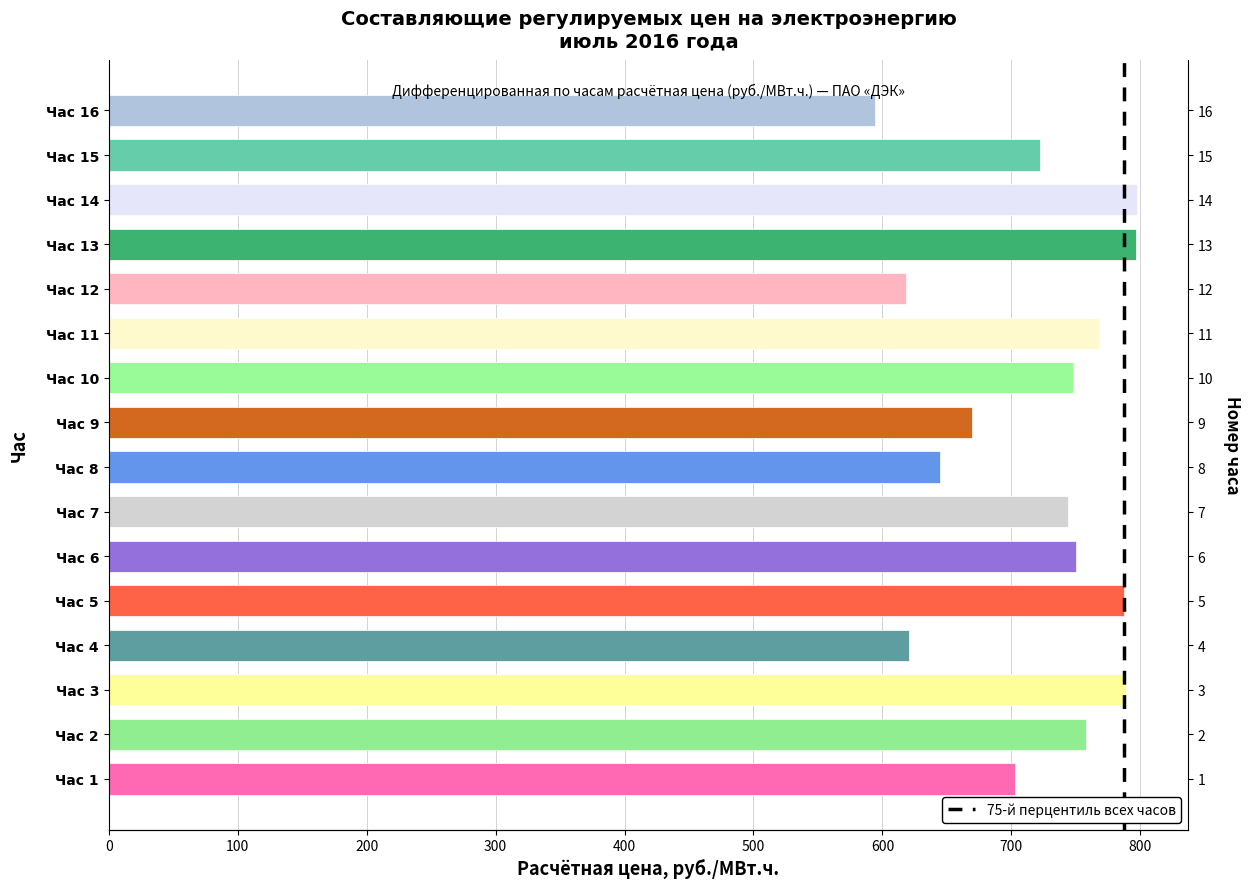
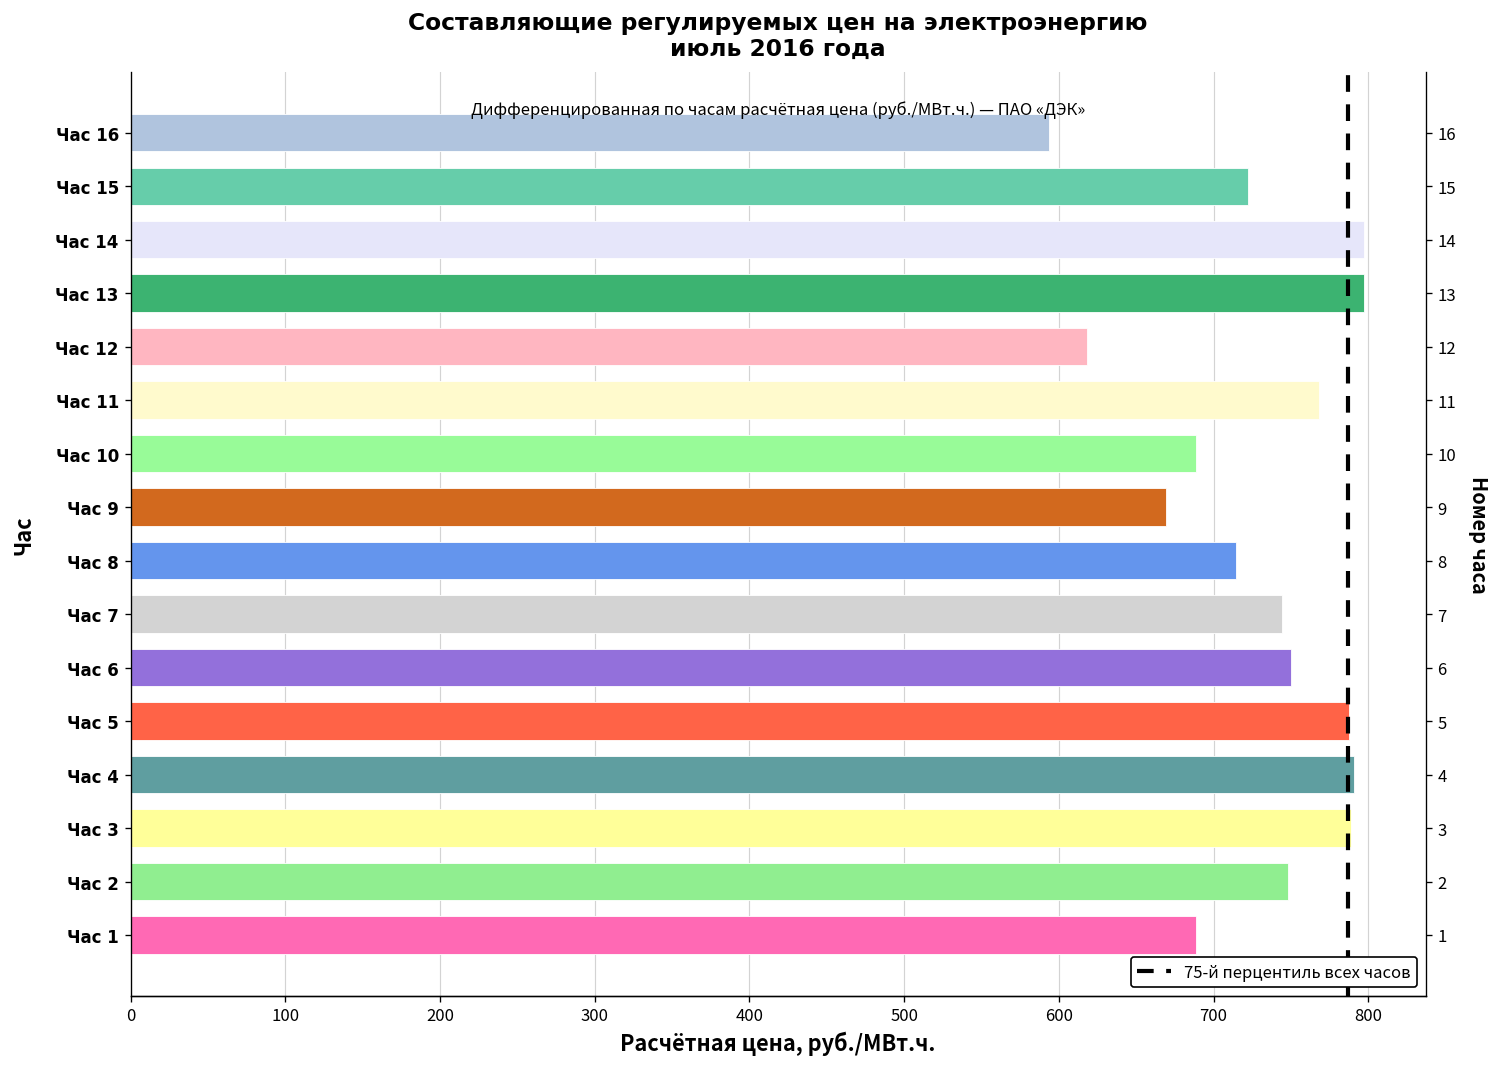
  {
    "Час 16": 594,
    "Час 15": 722,
    "Час 14": 797,
    "Час 13": 797,
    "Час 12": 618,
    "Час 11": 768,
-   "Час 10": 748,
+   "Час 10": 689,
    "Час 9": 669,
-   "Час 8": 644,
+   "Час 8": 715,
    "Час 7": 744,
    "Час 6": 750,
    "Час 5": 788,
-   "Час 4": 620,
+   "Час 4": 791,
    "Час 3": 789,
-   "Час 2": 758,
-   "Час 1": 703
+   "Час 2": 748,
+   "Час 1": 689
  }
